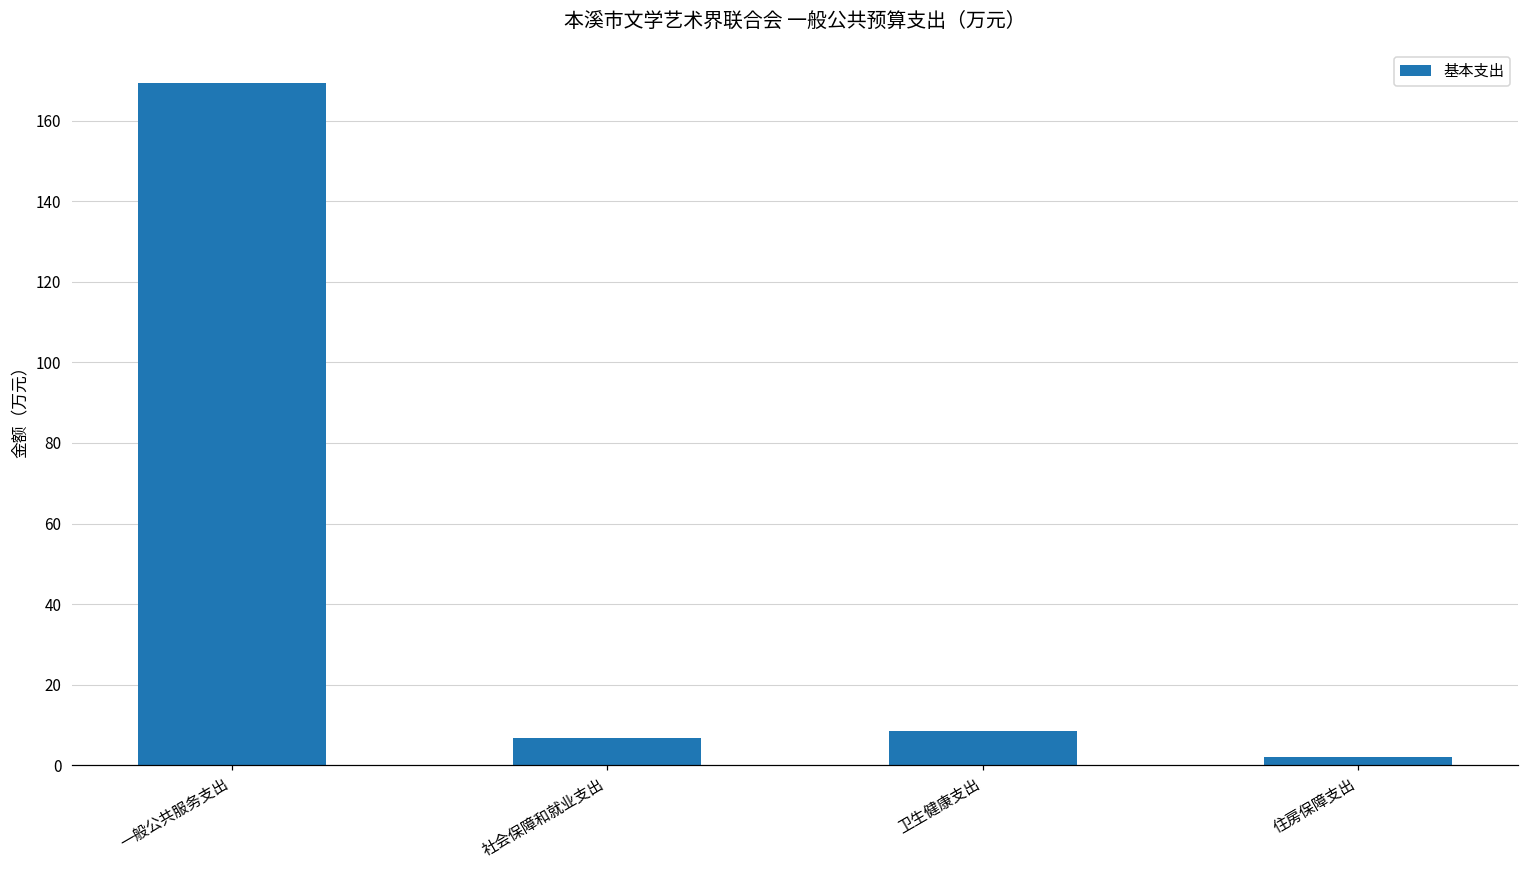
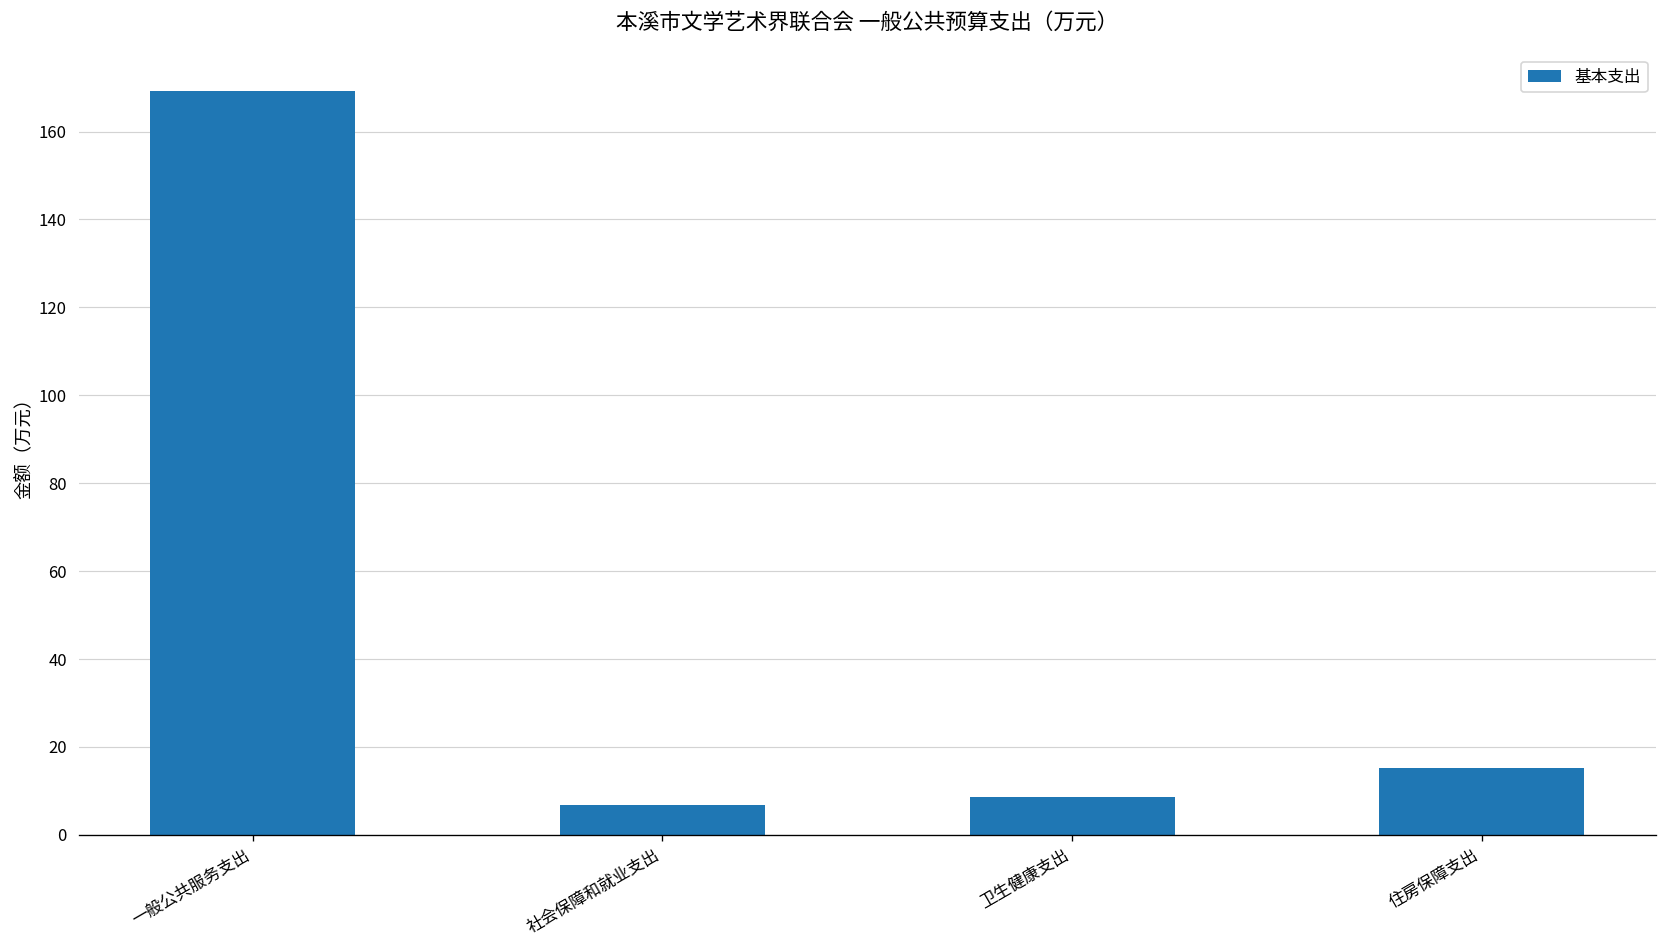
  {
    "一般公共服务支出": 169,
    "社会保障和就业支出": 7,
    "卫生健康支出": 9,
-   "住房保障支出": 2
+   "住房保障支出": 15
  }
